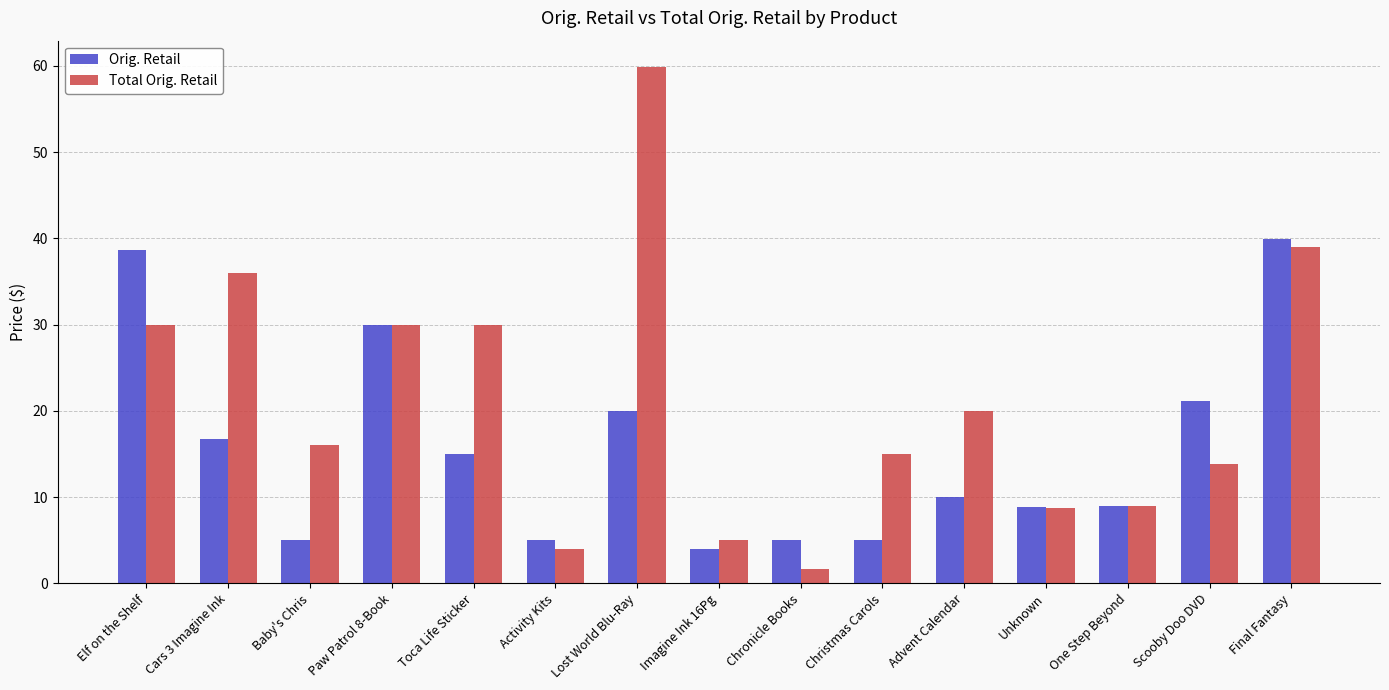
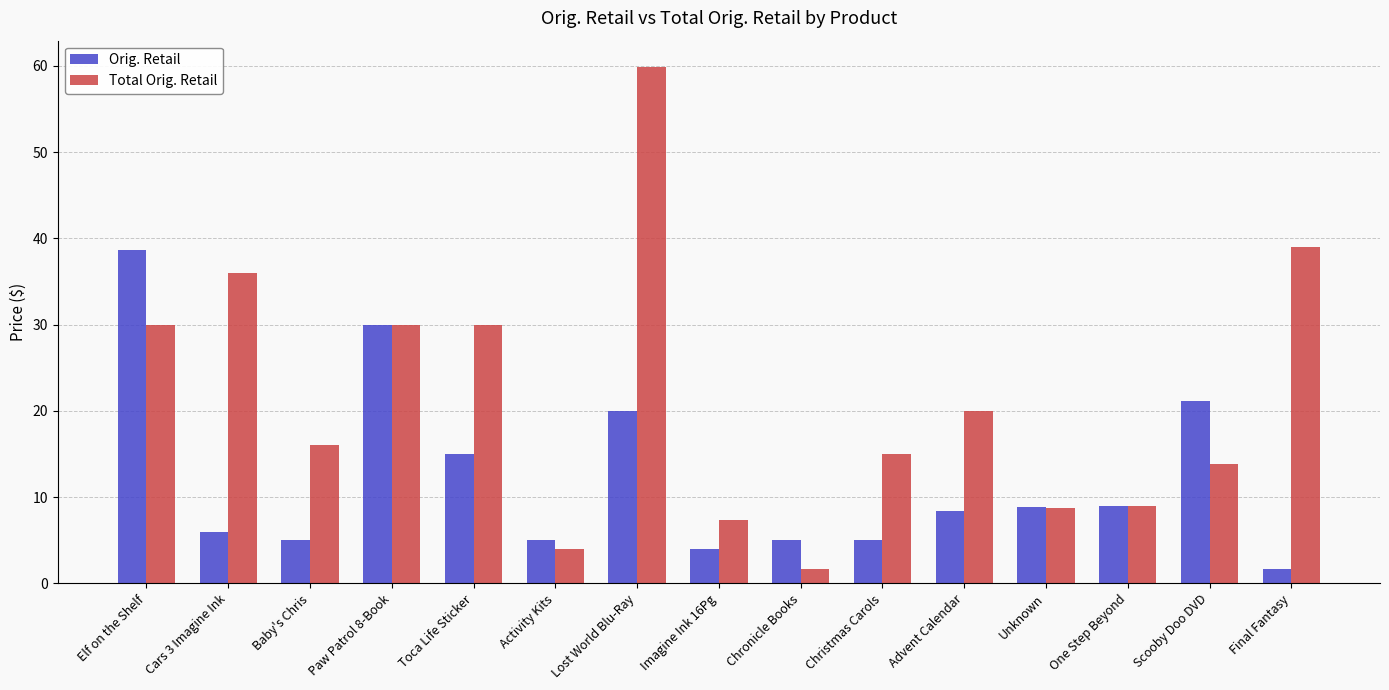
  {
    "Orig. Retail": {
      "Elf on the Shelf": 39,
-     "Cars 3 Imagine Ink": 17,
+     "Cars 3 Imagine Ink": 6,
      "Baby's Chris": 5,
      "Paw Patrol 8-Book": 30,
      "Toca Life Sticker": 15,
      "Activity Kits": 5,
      "Lost World Blu-Ray": 20,
      "Imagine Ink 16Pg": 4,
      "Chronicle Books": 5,
      "Christmas Carols": 5,
-     "Advent Calendar": 10,
+     "Advent Calendar": 8,
      "Unknown": 9,
      "One Step Beyond": 9,
      "Scooby Doo DVD": 21,
-     "Final Fantasy": 40
+     "Final Fantasy": 2
    },
    "Total Orig. Retail": {
      "Elf on the Shelf": 30,
      "Cars 3 Imagine Ink": 36,
      "Baby's Chris": 16,
      "Paw Patrol 8-Book": 30,
      "Toca Life Sticker": 30,
      "Activity Kits": 4,
      "Lost World Blu-Ray": 60,
-     "Imagine Ink 16Pg": 5,
+     "Imagine Ink 16Pg": 7,
      "Chronicle Books": 2,
      "Christmas Carols": 15,
      "Advent Calendar": 20,
      "Unknown": 9,
      "One Step Beyond": 9,
      "Scooby Doo DVD": 14,
      "Final Fantasy": 39
    }
  }
